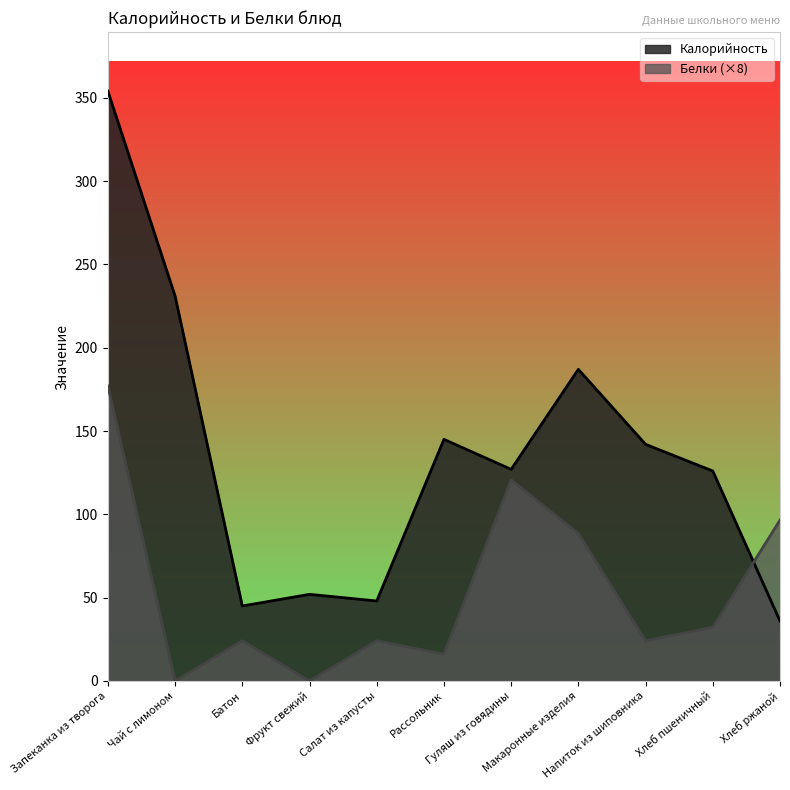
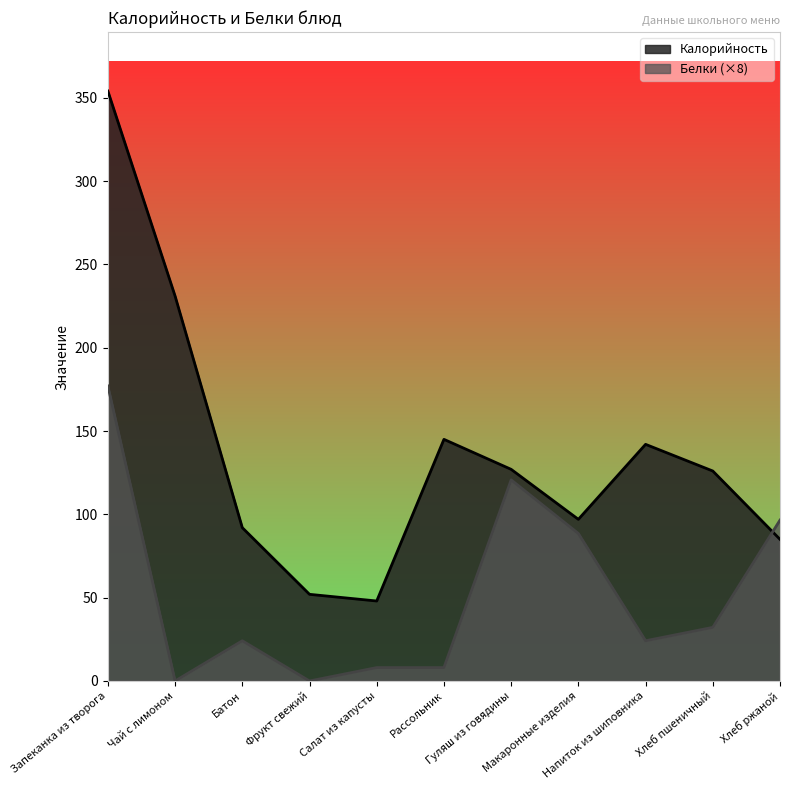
  {
    "Калорийность": {
      "Запеканка из творога": 354,
      "Чай с лимоном": 231,
-     "Батон": 45,
+     "Батон": 92,
      "Фрукт свежий": 52,
      "Салат из капусты": 48,
      "Рассольник": 145,
      "Гуляш из говядины": 127,
-     "Макаронные изделия": 187,
+     "Макаронные изделия": 97,
      "Напиток из шиповника": 142,
      "Хлеб пшеничный": 126,
-     "Хлеб ржаной": 36
+     "Хлеб ржаной": 85
    },
    "Белки (×8)": {
      "Запеканка из творога": 177,
      "Чай с лимоном": 0,
      "Батон": 24,
      "Фрукт свежий": 0,
-     "Салат из капусты": 24,
-     "Рассольник": 16,
+     "Салат из капусты": 8,
+     "Рассольник": 8,
      "Гуляш из говядины": 121,
      "Макаронные изделия": 89,
      "Напиток из шиповника": 24,
      "Хлеб пшеничный": 32,
      "Хлеб ржаной": 97
    }
  }
